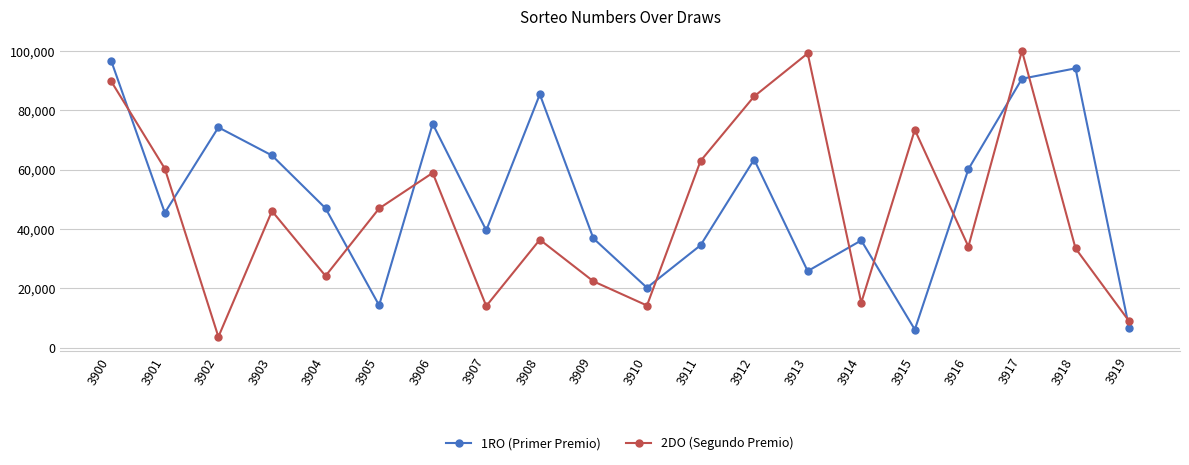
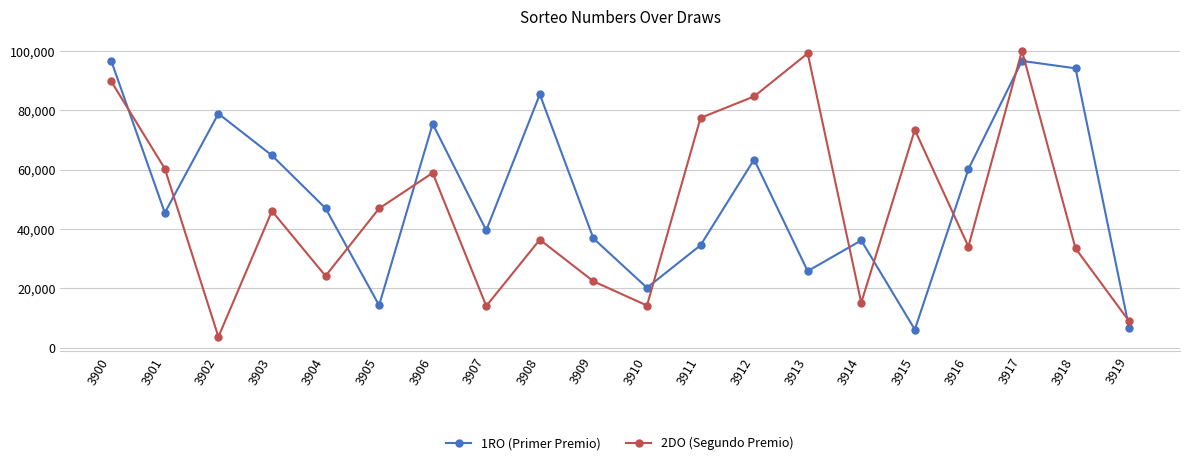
  {
    "1RO (Primer Premio)": {
      "3900": "97,000",
      "3901": "45,000",
-     "3902": "74,000",
+     "3902": "79,000",
      "3903": "65,000",
      "3904": "47,000",
      "3905": "14,000",
      "3906": "75,000",
      "3907": "40,000",
      "3908": "85,000",
      "3909": "37,000",
      "3910": "20,000",
      "3911": "35,000",
      "3912": "63,000",
      "3913": "26,000",
      "3914": "36,000",
      "3915": "6,000",
      "3916": "60,000",
-     "3917": "91,000",
+     "3917": "97,000",
      "3918": "94,000",
      "3919": "7,000"
    },
    "2DO (Segundo Premio)": {
      "3900": "90,000",
      "3901": "60,000",
      "3902": "4,000",
      "3903": "46,000",
      "3904": "24,000",
      "3905": "47,000",
      "3906": "59,000",
      "3907": "14,000",
      "3908": "36,000",
      "3909": "22,000",
      "3910": "14,000",
-     "3911": "63,000",
+     "3911": "77,000",
      "3912": "85,000",
      "3913": "99,000",
      "3914": "15,000",
      "3915": "73,000",
      "3916": "34,000",
      "3917": "100,000",
      "3918": "34,000",
      "3919": "9,000"
    }
  }
